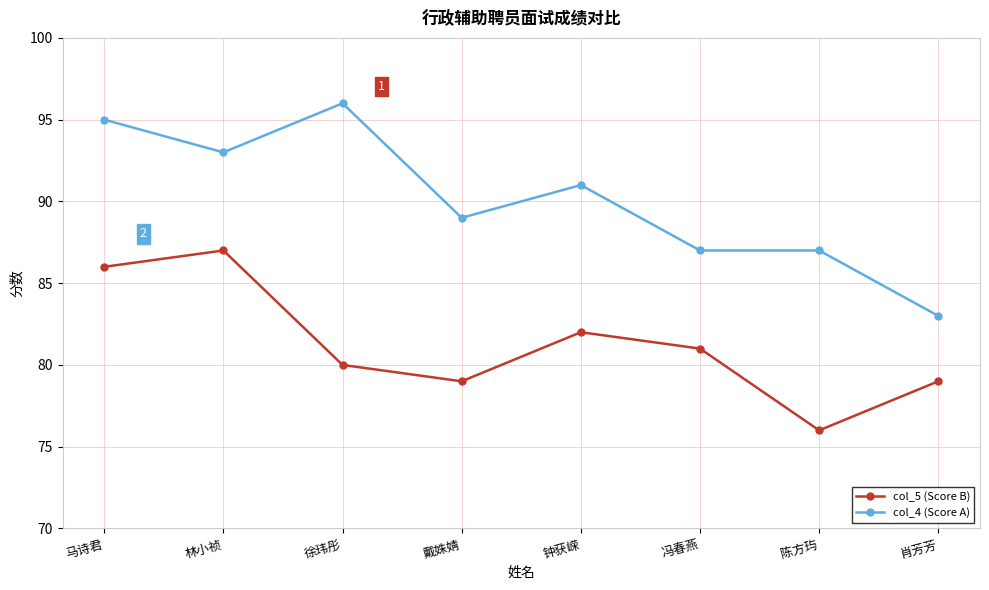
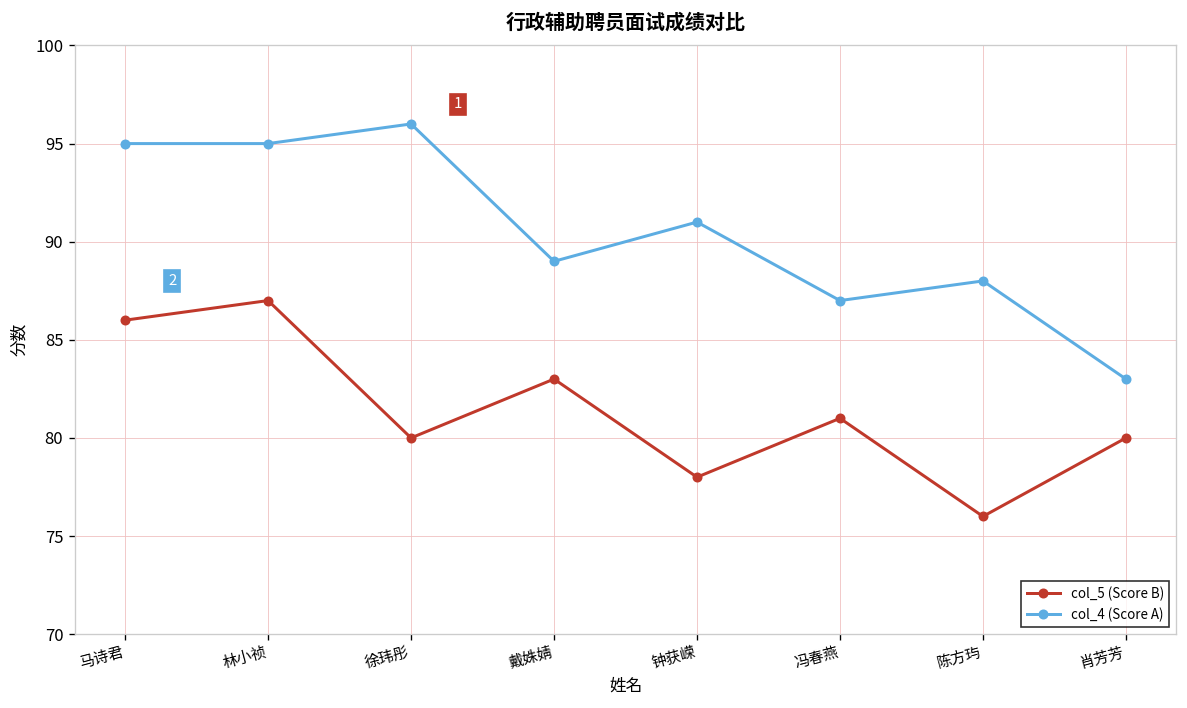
  {
    "col_5 (Score B)": {
      "马诗君": 86,
      "林小祯": 87,
      "徐玮彤": 80,
-     "戴姝婧": 79,
-     "钟获嵘": 82,
+     "戴姝婧": 83,
+     "钟获嵘": 78,
      "冯春燕": 81,
      "陈方玙": 76,
-     "肖芳芳": 79
+     "肖芳芳": 80
    },
    "col_4 (Score A)": {
      "马诗君": 95,
-     "林小祯": 93,
+     "林小祯": 95,
      "徐玮彤": 96,
      "戴姝婧": 89,
      "钟获嵘": 91,
      "冯春燕": 87,
-     "陈方玙": 87,
+     "陈方玙": 88,
      "肖芳芳": 83
    }
  }
